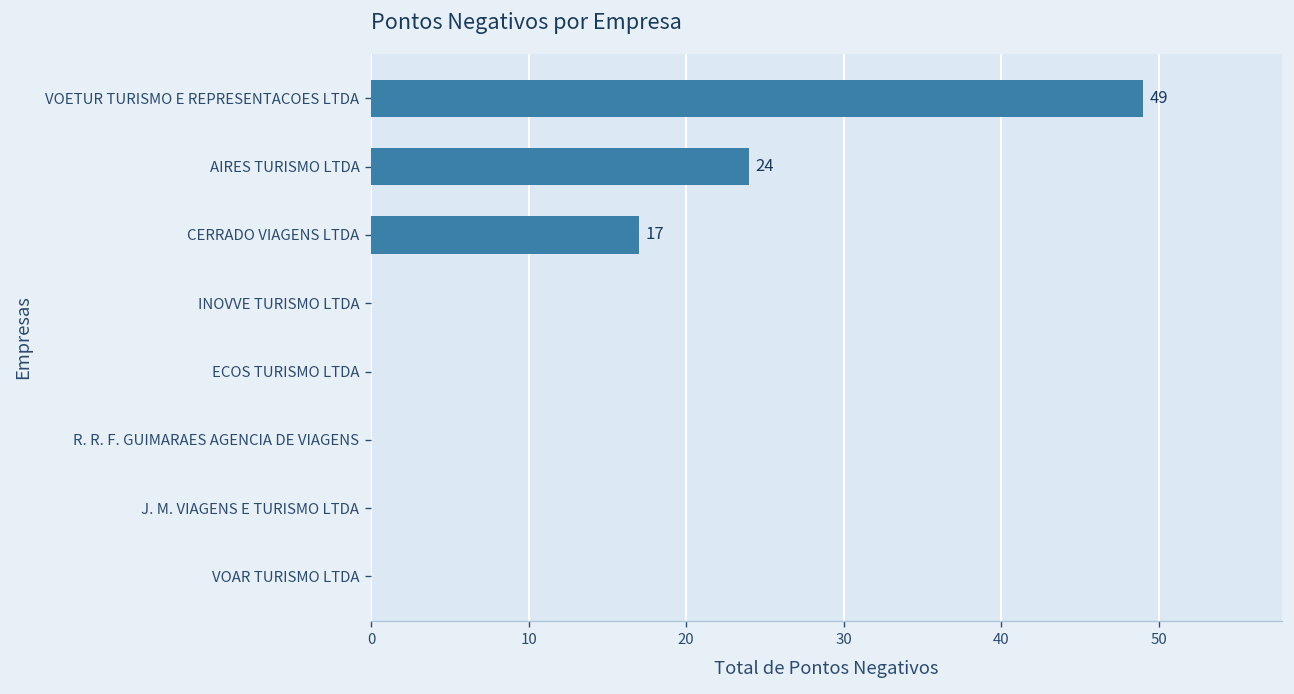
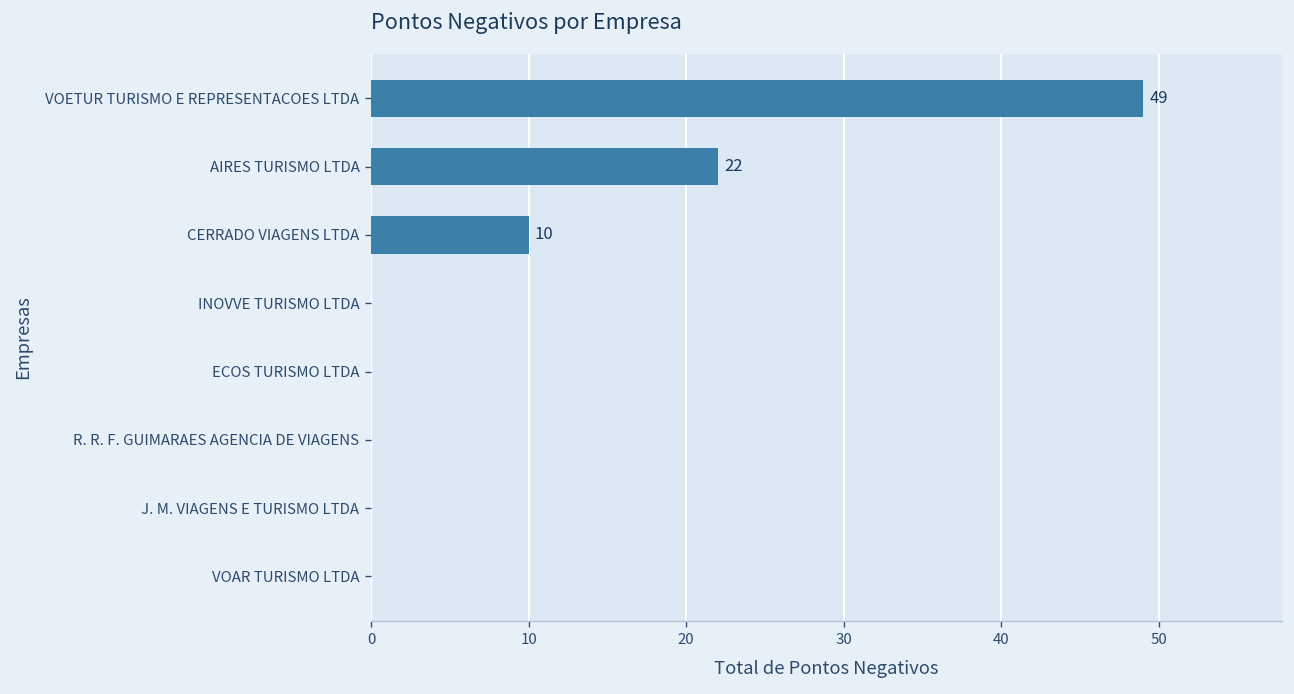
  {
    "VOETUR TURISMO E REPRESENTACOES LTDA": 49,
-   "AIRES TURISMO LTDA": 24,
-   "CERRADO VIAGENS LTDA": 17
+   "AIRES TURISMO LTDA": 22,
+   "CERRADO VIAGENS LTDA": 10
  }
